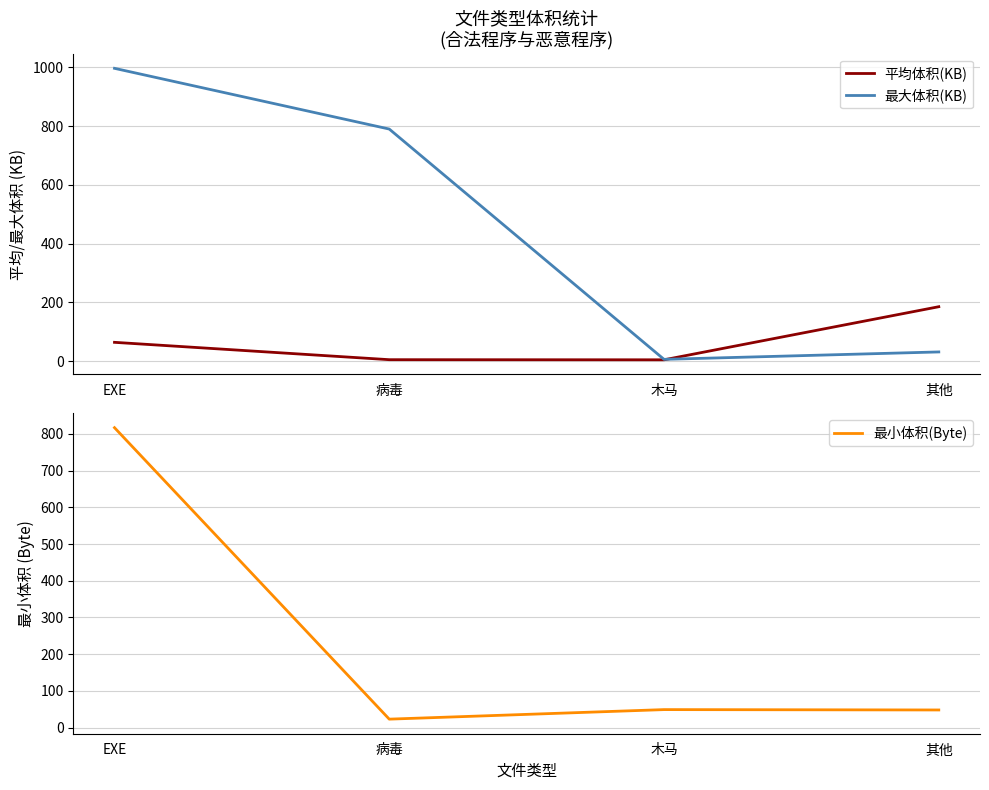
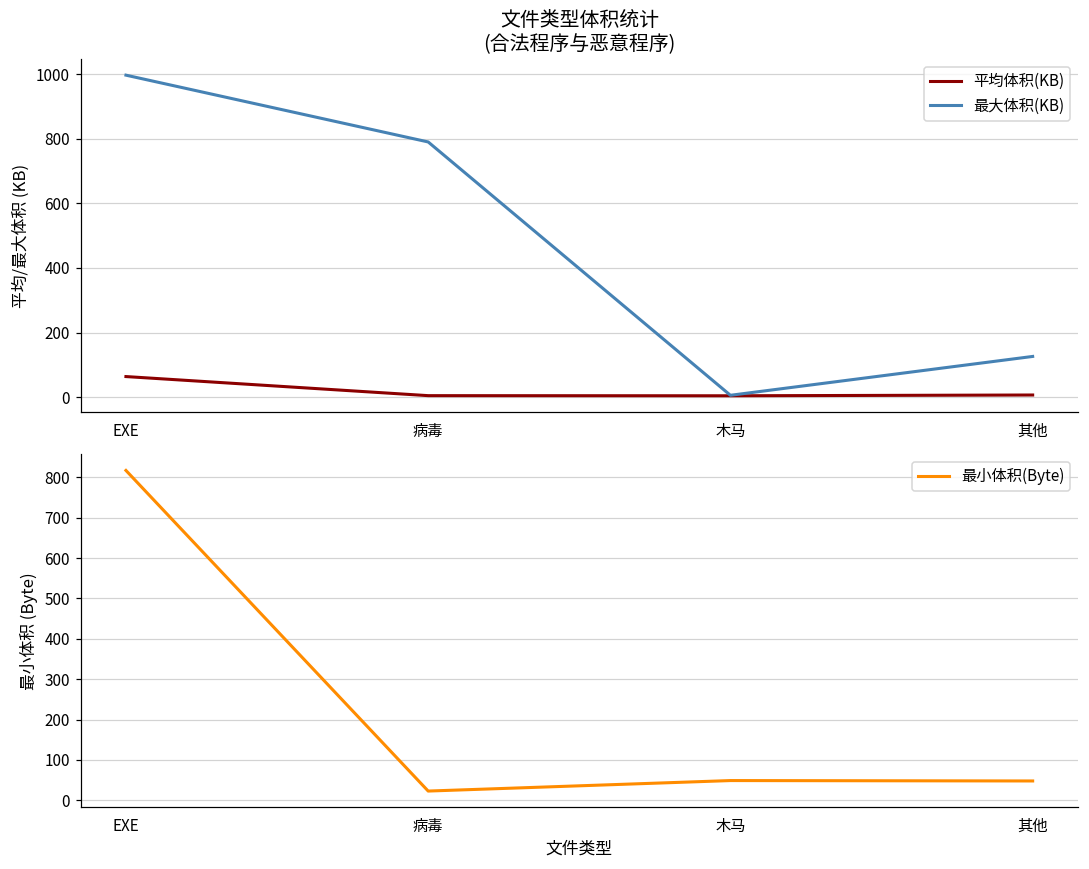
  {
    "文件类型体积统计 (合法程序与恶意程序)": {
      "平均体积(KB)": {
        "EXE": 60,
        "病毒": 0,
-       "其他": 190
+       "其他": 10
      },
      "最大体积(KB)": {
        "EXE": 1000,
        "病毒": 790,
-       "其他": 30
+       "其他": 130
      }
    }
  }
